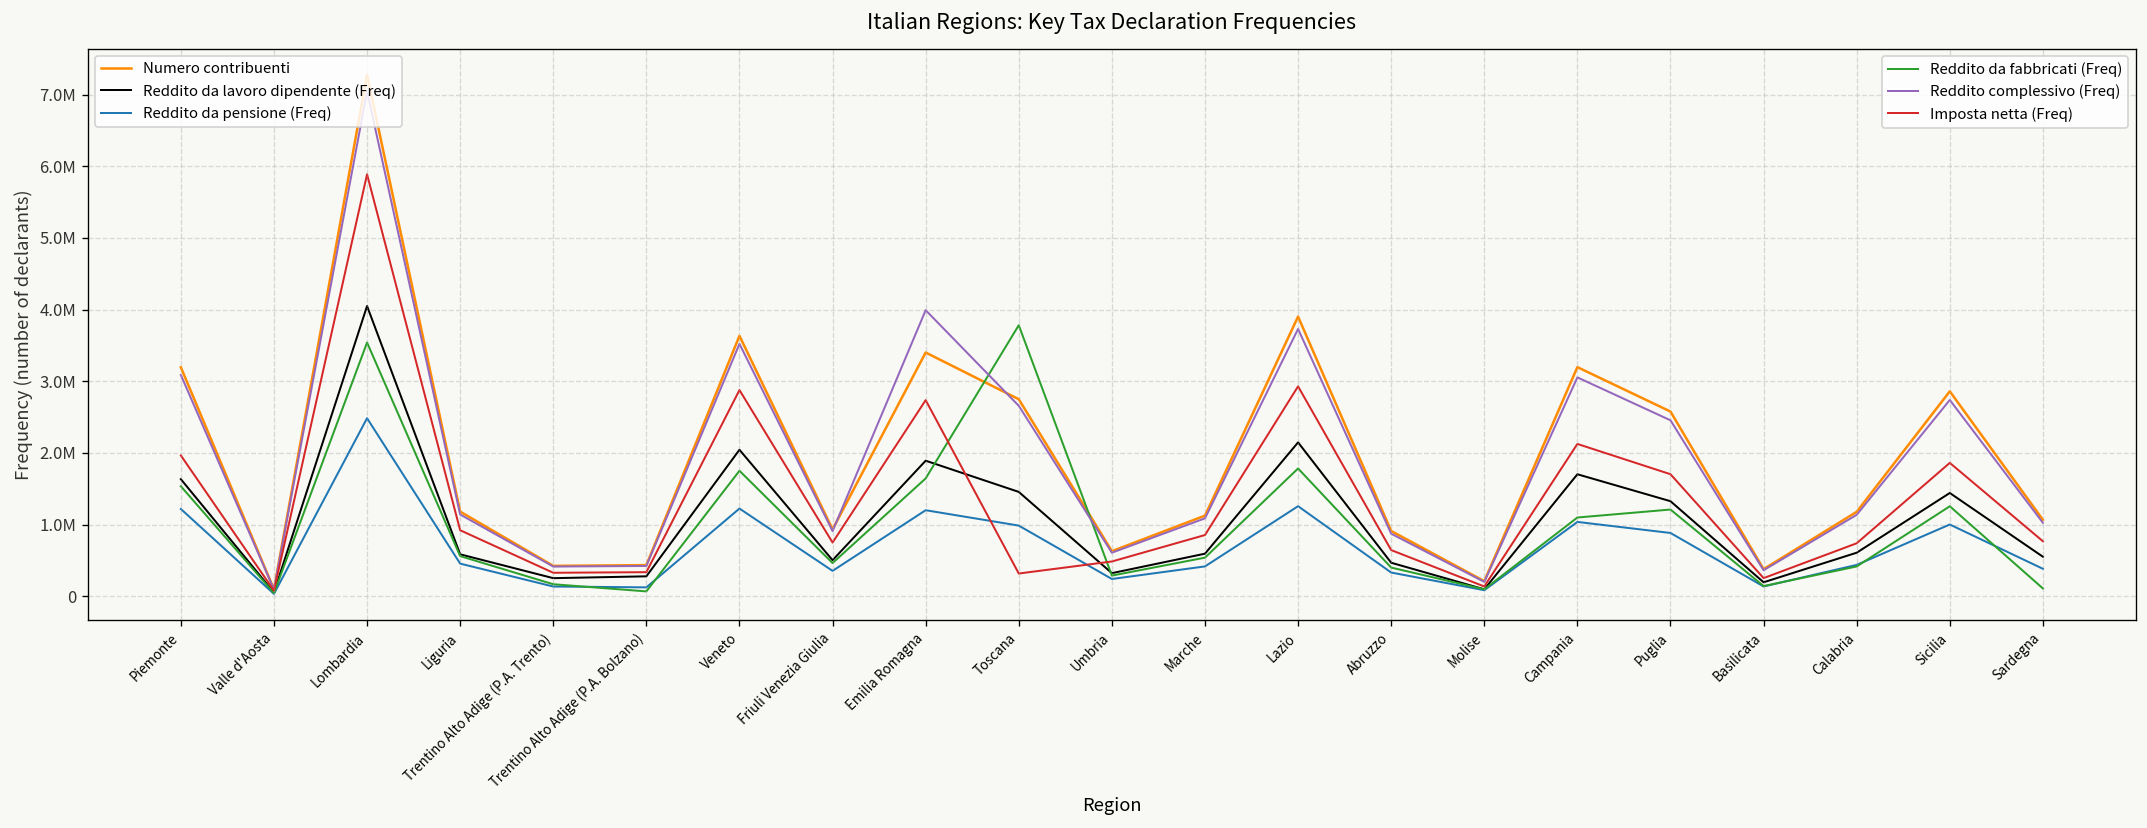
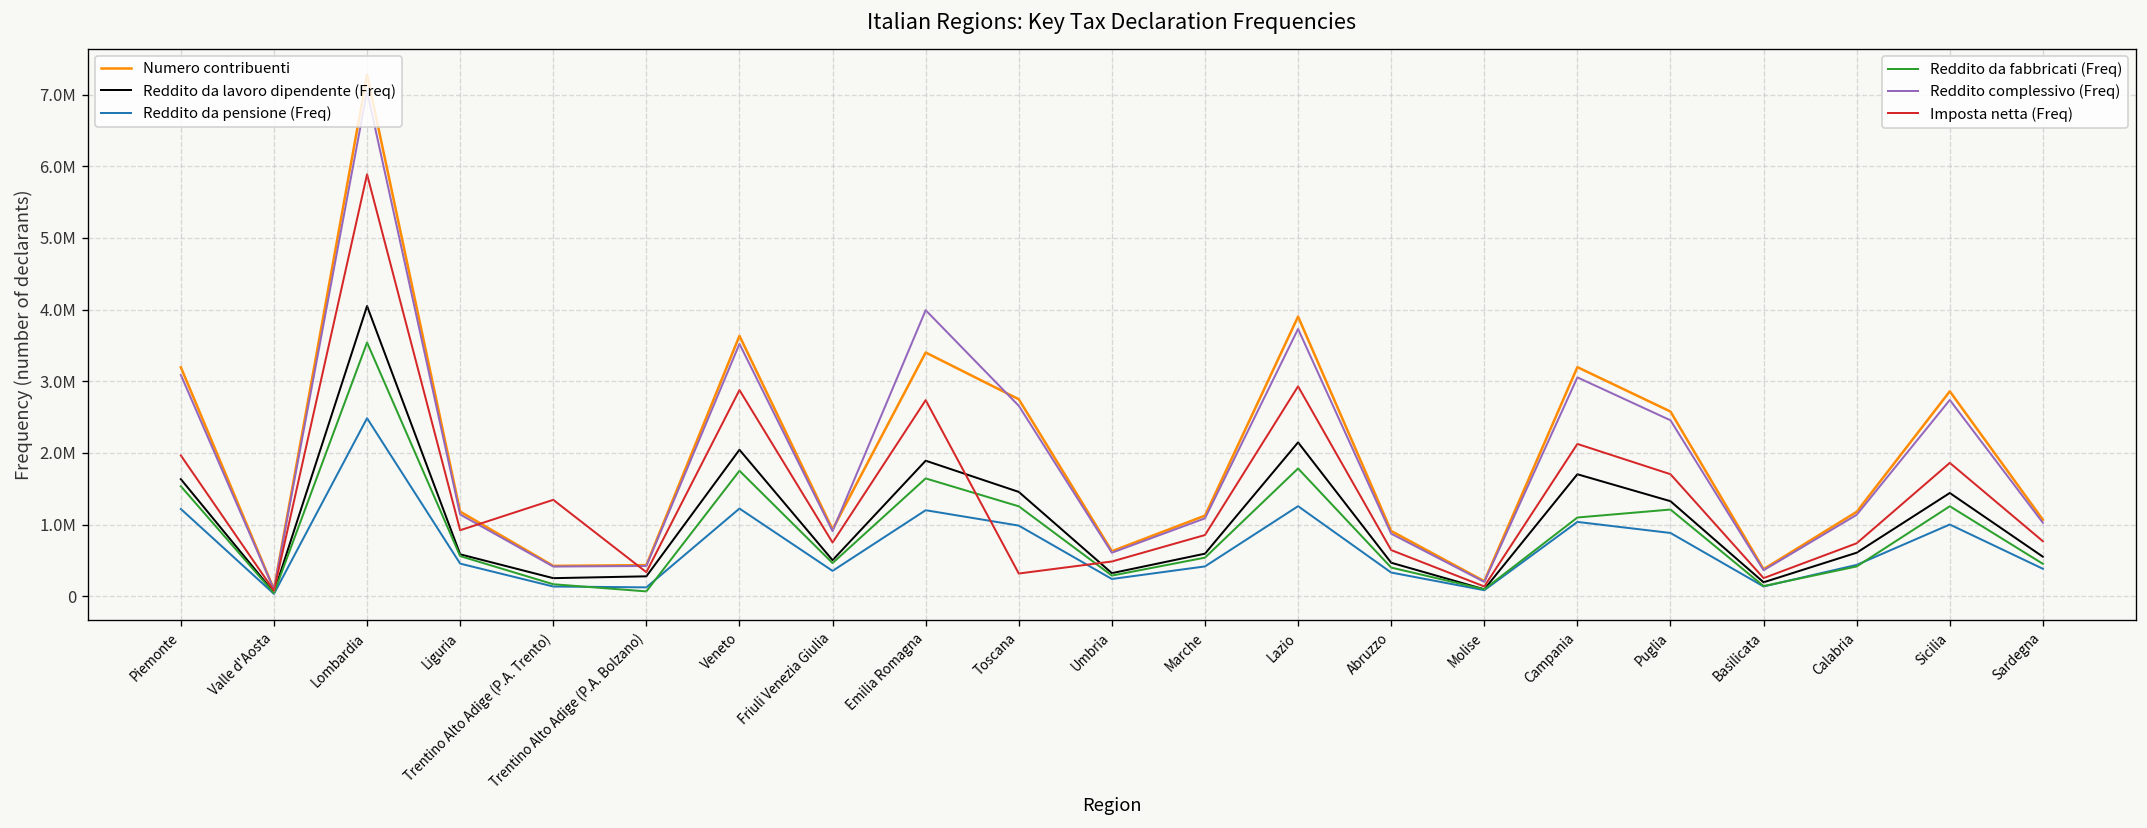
  {
    "Reddito da fabbricati (Freq)": {
      "Piemonte": 1500000,
      "Lombardia": 3500000,
      "Trentino Alto Adige (P.A. Bolzano)": 100000,
      "Veneto": 1800000,
      "Emilia Romagna": 1600000,
-     "Toscana": 3800000,
+     "Toscana": 1300000,
      "Marche": 500000,
      "Lazio": 1800000,
      "Abruzzo": 400000,
      "Campania": 1100000,
      "Puglia": 1200000,
      "Sicilia": 1300000,
-     "Sardegna": 100000
+     "Sardegna": 500000
    },
    "Reddito complessivo (Freq)": {
      "Piemonte": 3100000,
      "Lombardia": 7000000,
      "Veneto": 3500000,
      "Emilia Romagna": 4000000,
      "Toscana": 2700000,
      "Lazio": 3700000,
      "Campania": 3100000,
      "Puglia": 2500000,
      "Sicilia": 2700000
    },
    "Imposta netta (Freq)": {
      "Piemonte": 2000000,
      "Lombardia": 5900000,
      "Liguria": 900000,
-     "Trentino Alto Adige (P.A. Trento)": 300000,
+     "Trentino Alto Adige (P.A. Trento)": 1300000,
      "Trentino Alto Adige (P.A. Bolzano)": 300000,
      "Veneto": 2900000,
      "Friuli Venezia Giulia": 800000,
      "Emilia Romagna": 2700000,
      "Toscana": 300000,
      "Umbria": 500000,
      "Marche": 900000,
      "Lazio": 2900000,
      "Abruzzo": 600000,
      "Campania": 2100000,
      "Puglia": 1700000,
      "Basilicata": 300000,
      "Calabria": 700000,
      "Sicilia": 1900000,
      "Sardegna": 800000
    }
  }
